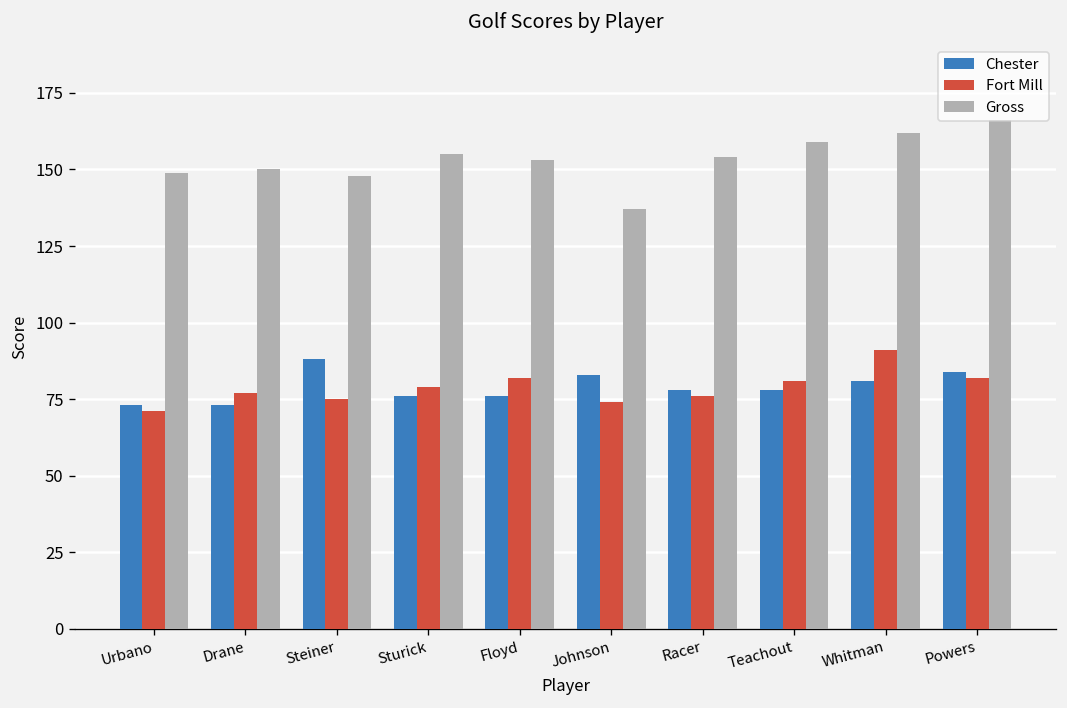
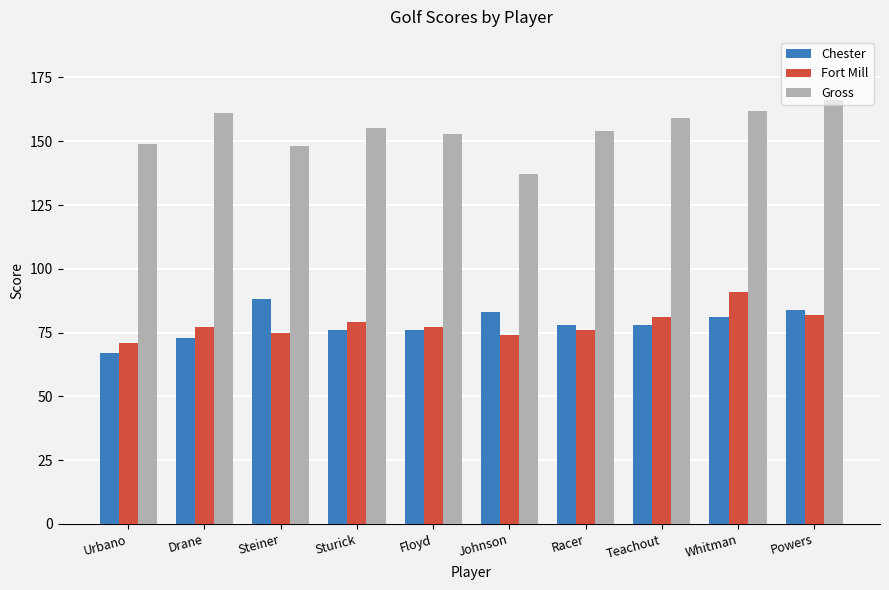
  {
    "Chester": {
-     "Urbano": 73,
+     "Urbano": 67,
      "Drane": 73,
      "Steiner": 88,
      "Sturick": 76,
      "Floyd": 76,
      "Johnson": 83,
      "Racer": 78,
      "Teachout": 78,
      "Whitman": 81,
      "Powers": 84
    },
    "Fort Mill": {
      "Urbano": 71,
      "Drane": 77,
      "Steiner": 75,
      "Sturick": 79,
-     "Floyd": 82,
+     "Floyd": 77,
      "Johnson": 74,
      "Racer": 76,
      "Teachout": 81,
      "Whitman": 91,
      "Powers": 82
    },
    "Gross": {
      "Urbano": 149,
-     "Drane": 150,
+     "Drane": 161,
      "Steiner": 148,
      "Sturick": 155,
      "Floyd": 153,
      "Johnson": 137,
      "Racer": 154,
      "Teachout": 159,
      "Whitman": 162
    }
  }
